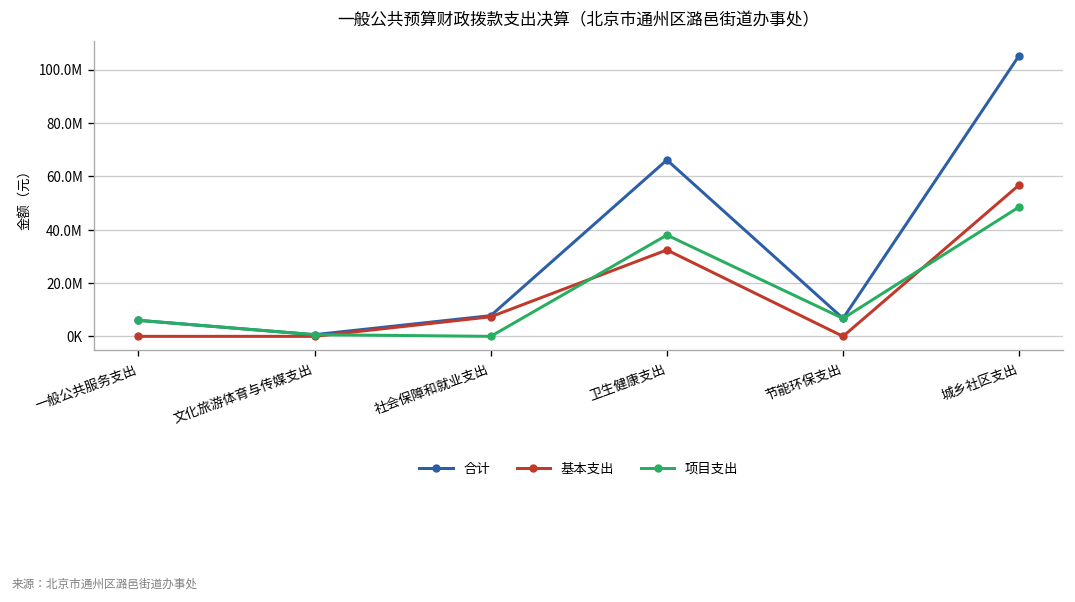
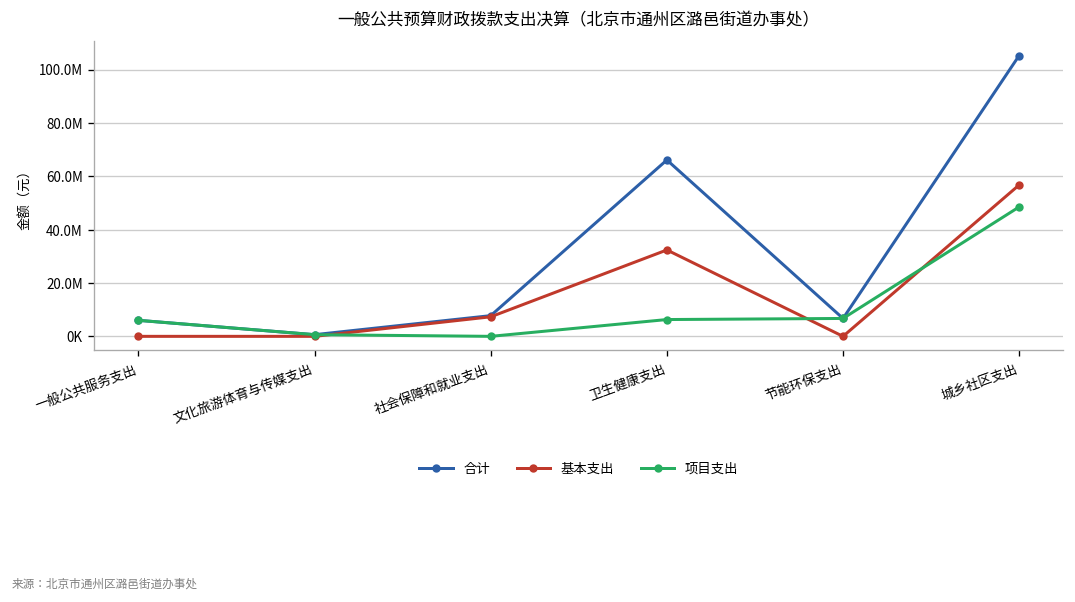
  {
    "合计": {
      "卫生健康支出": 66000000,
      "城乡社区支出": 105000000
    },
    "基本支出": {
      "一般公共服务支出": 0,
      "卫生健康支出": 32000000,
      "节能环保支出": 0,
      "城乡社区支出": 57000000
    },
    "项目支出": {
      "社会保障和就业支出": 0,
-     "卫生健康支出": 38000000,
+     "卫生健康支出": 6000000,
      "城乡社区支出": 49000000
    }
  }
